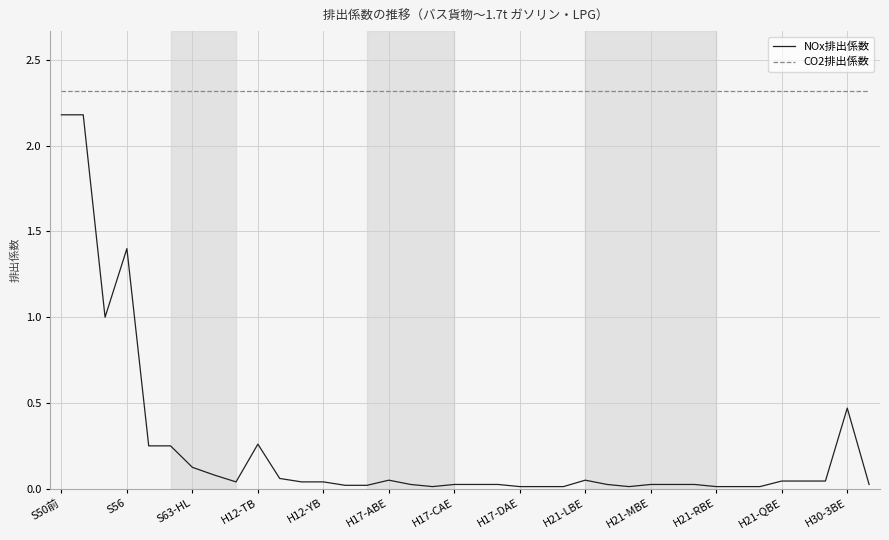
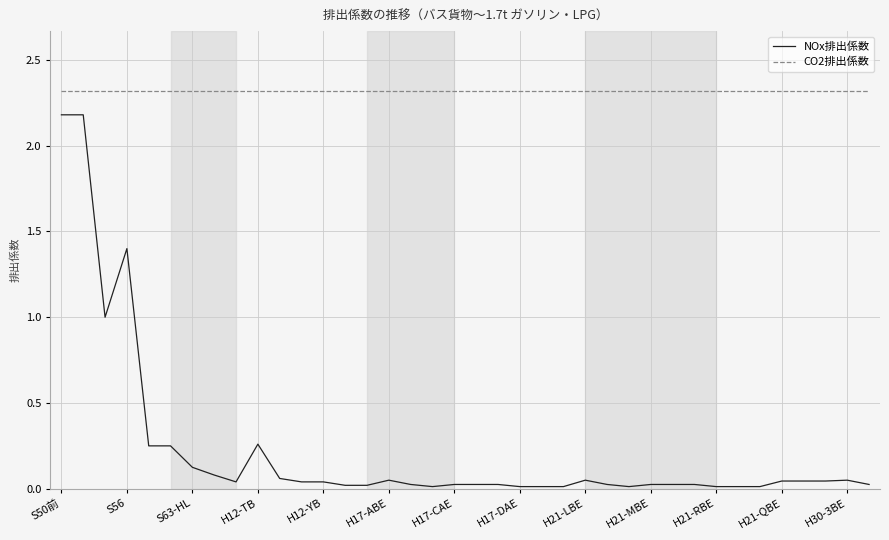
  {
    "NOx排出係数": {
      "S50前": 2.18,
      "S56": 1.40,
      "S63-HL": 0.13,
      "H12-TB": 0.26,
      "H12-YB": 0.04,
      "H17-ABE": 0.05,
      "H17-CAE": 0.03,
      "H17-DAE": 0.01,
      "H21-LBE": 0.05,
      "H21-MBE": 0.03,
      "H21-RBE": 0.01,
      "H21-QBE": 0.05,
-     "H30-3BE": 0.47
+     "H30-3BE": 0.05
    },
    "CO2排出係数": {
      "S50前": 2.32,
      "S56": 2.32,
      "S63-HL": 2.32,
      "H12-TB": 2.32,
      "H12-YB": 2.32,
      "H17-ABE": 2.32,
      "H17-CAE": 2.32,
      "H17-DAE": 2.32,
      "H21-LBE": 2.32,
      "H21-MBE": 2.32,
      "H21-RBE": 2.32,
      "H21-QBE": 2.32,
      "H30-3BE": 2.32
    }
  }
